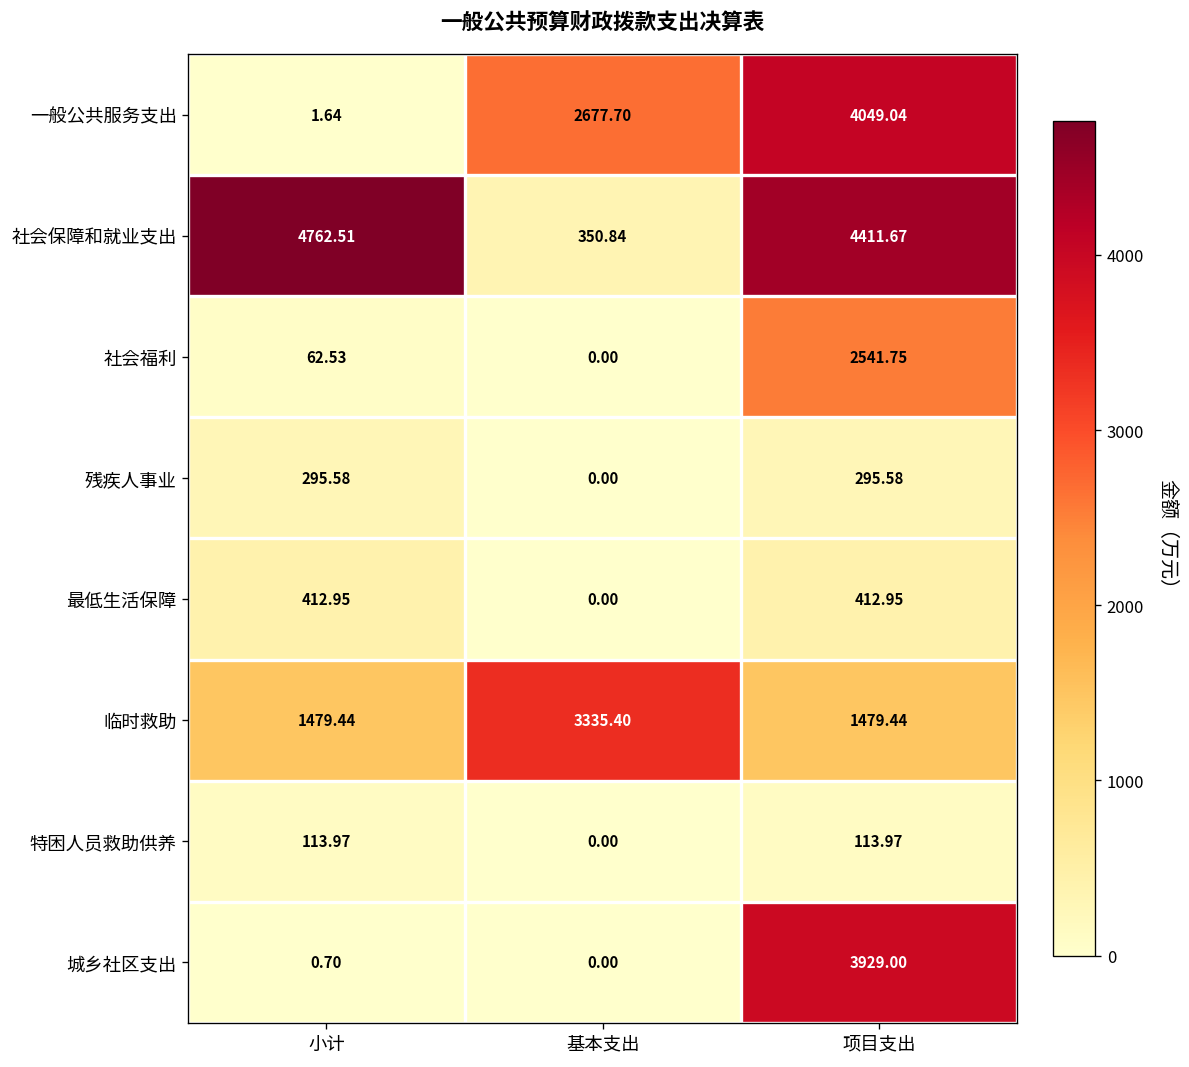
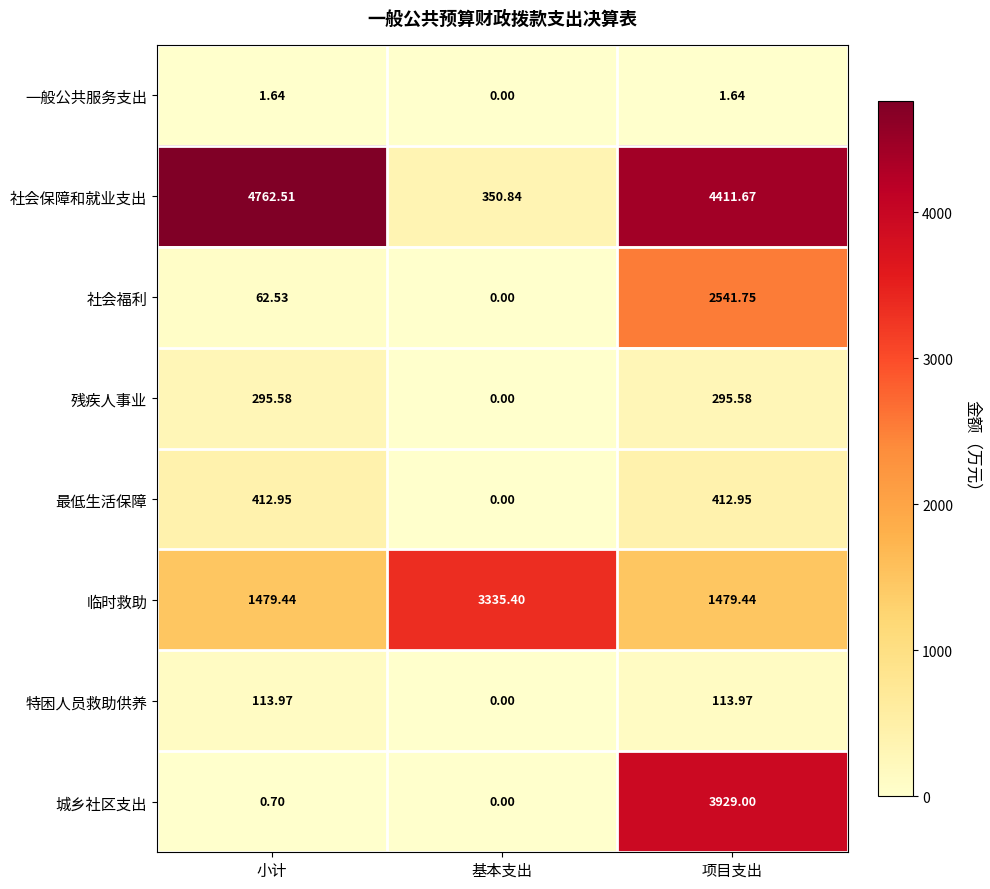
  {
    "一般公共服务支出": {
      "小计": 1.64,
-     "基本支出": 2677.70,
-     "项目支出": 4049.04
+     "基本支出": 0.00,
+     "项目支出": 1.64
    },
    "社会保障和就业支出": {
      "小计": 4762.51,
      "基本支出": 350.84,
      "项目支出": 4411.67
    },
    "社会福利": {
      "小计": 62.53,
      "基本支出": 0.00,
      "项目支出": 2541.75
    },
    "残疾人事业": {
      "小计": 295.58,
      "基本支出": 0.00,
      "项目支出": 295.58
    },
    "最低生活保障": {
      "小计": 412.95,
      "基本支出": 0.00,
      "项目支出": 412.95
    },
    "临时救助": {
      "小计": 1479.44,
      "基本支出": 3335.40,
      "项目支出": 1479.44
    },
    "特困人员救助供养": {
      "小计": 113.97,
      "基本支出": 0.00,
      "项目支出": 113.97
    },
    "城乡社区支出": {
      "小计": 0.70,
      "基本支出": 0.00,
      "项目支出": 3929.00
    }
  }
